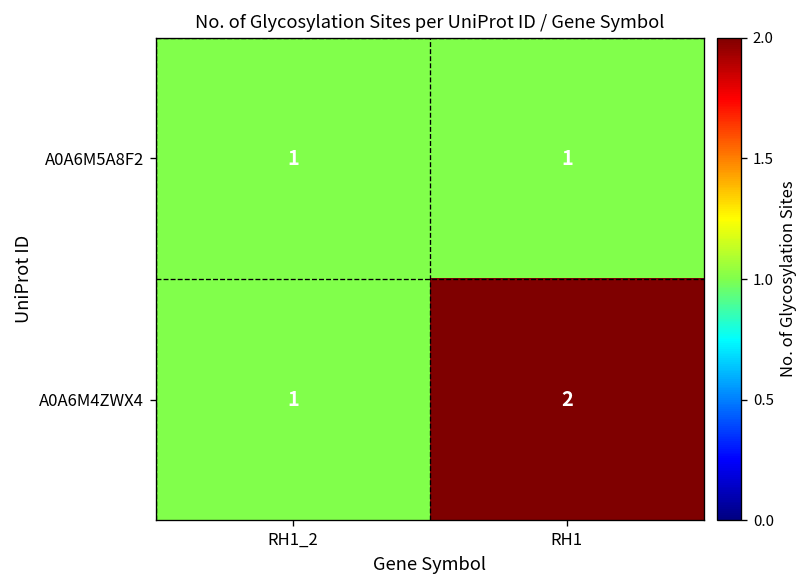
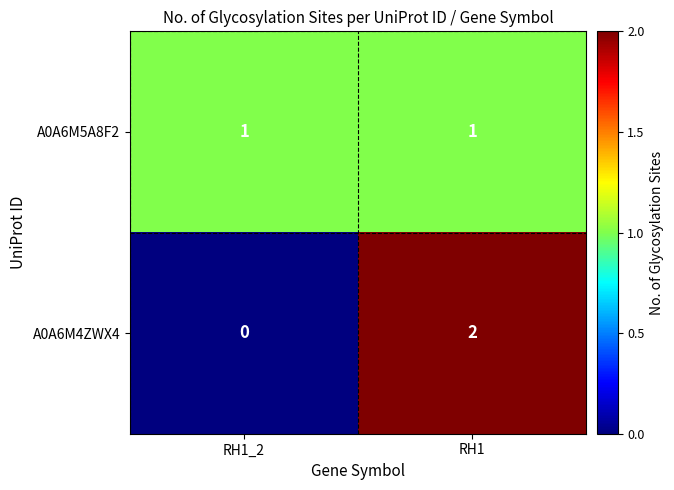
  {
    "A0A6M5A8F2": {
      "RH1_2": 1,
      "RH1": 1
    },
    "A0A6M4ZWX4": {
-     "RH1_2": 1,
+     "RH1_2": 0,
      "RH1": 2
    }
  }
